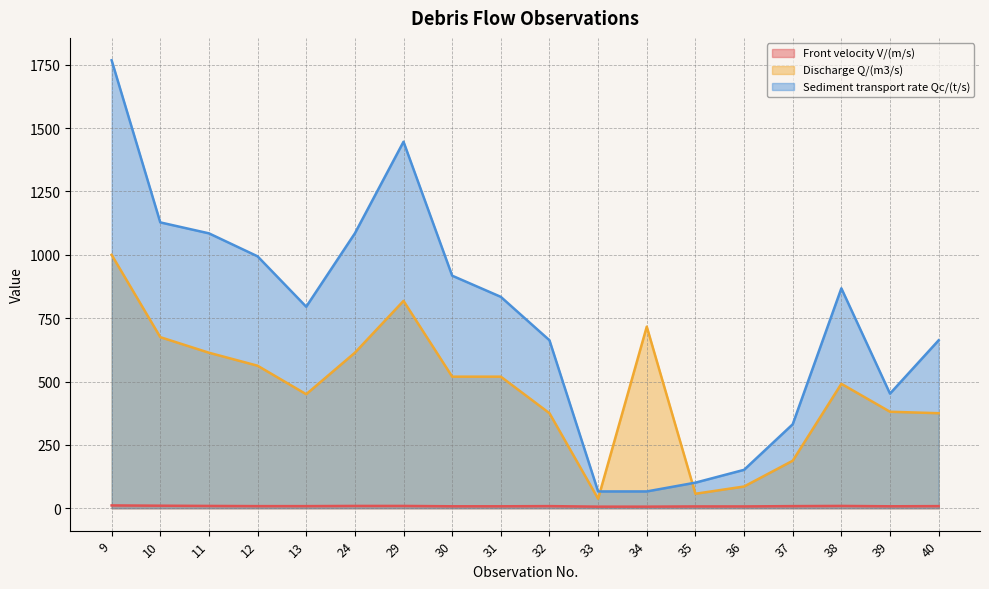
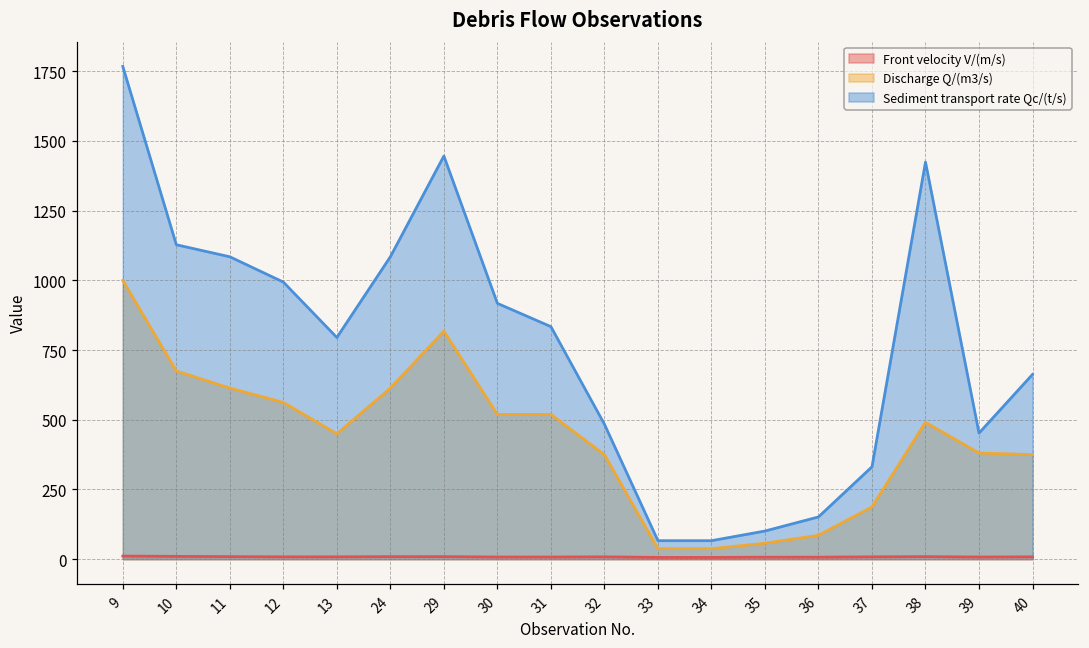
  {
    "Front velocity V/(m/s)": {
      "9": 10,
      "10": 10,
      "11": 10,
      "12": 10,
      "13": 10,
      "24": 10,
      "29": 10,
      "30": 10,
      "31": 10,
      "32": 10,
      "33": 10,
      "34": 10,
      "35": 10,
      "36": 10,
      "37": 10,
      "38": 10,
      "39": 10,
      "40": 10
    },
    "Discharge Q/(m3/s)": {
      "9": 1000,
      "10": 680,
      "11": 610,
      "12": 560,
      "13": 450,
      "24": 610,
      "29": 820,
      "30": 520,
      "31": 520,
      "32": 370,
      "33": 40,
-     "34": 720,
+     "34": 40,
      "35": 60,
      "36": 90,
      "37": 190,
      "38": 490,
      "39": 380,
      "40": 370
    },
    "Sediment transport rate Qc/(t/s)": {
      "9": 1770,
      "10": 1130,
      "11": 1080,
      "12": 990,
      "13": 800,
      "24": 1080,
      "29": 1450,
      "30": 920,
      "31": 830,
-     "32": 660,
+     "32": 480,
      "33": 70,
      "34": 70,
      "35": 100,
      "36": 150,
      "37": 330,
-     "38": 870,
+     "38": 1420,
      "39": 450,
      "40": 660
    }
  }
